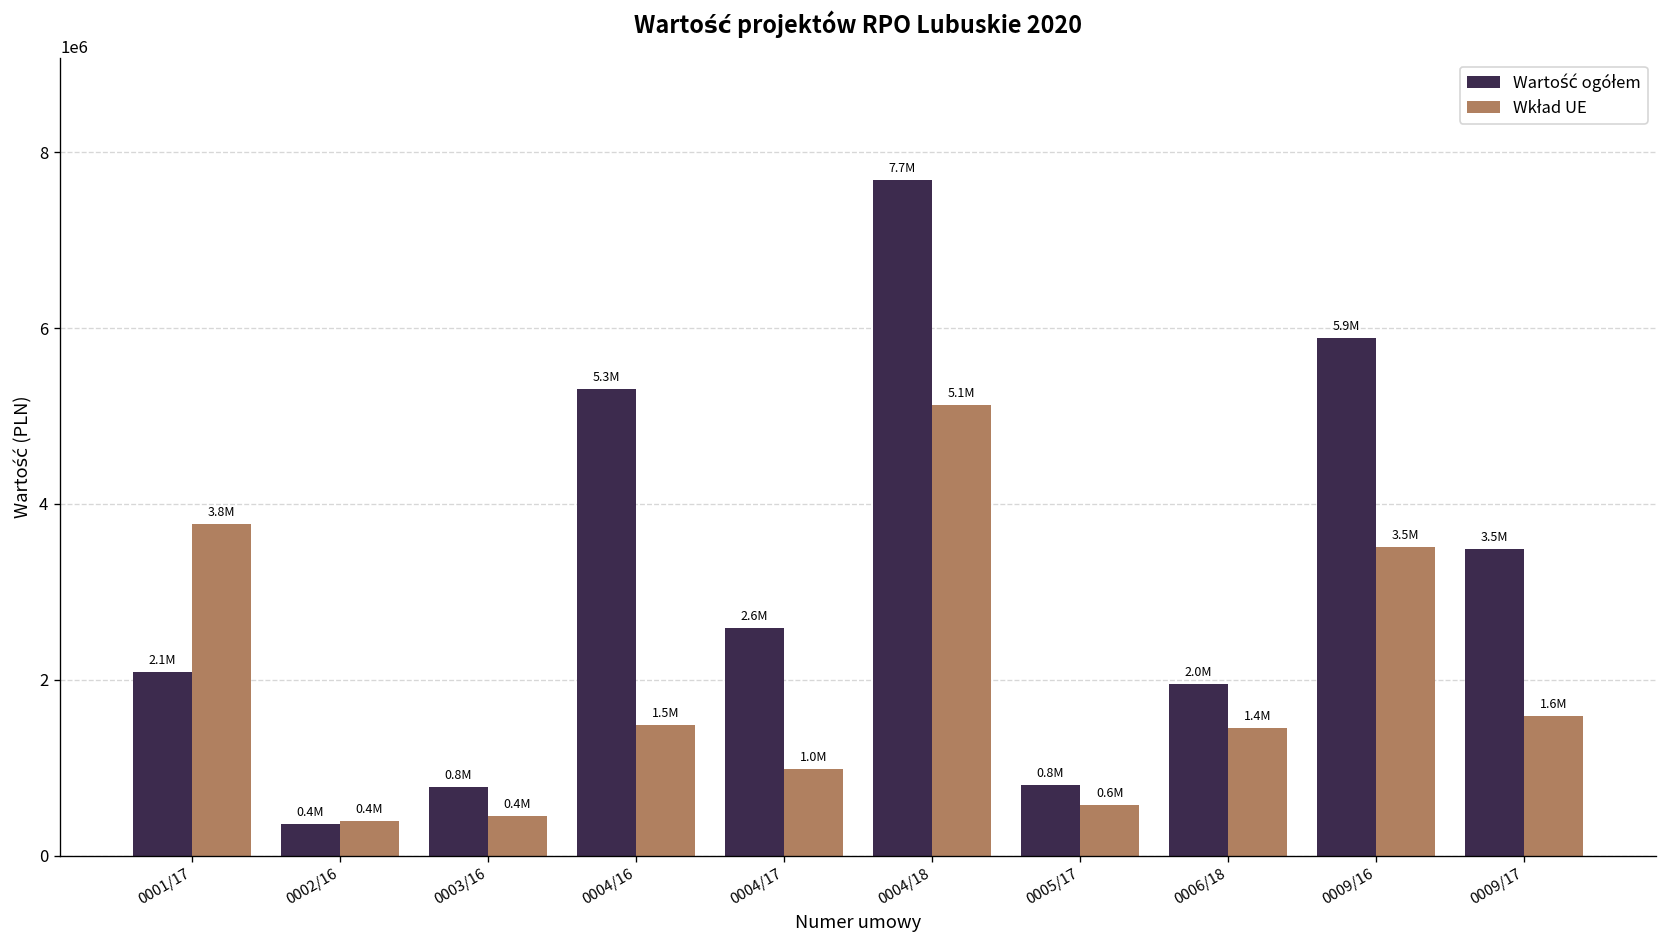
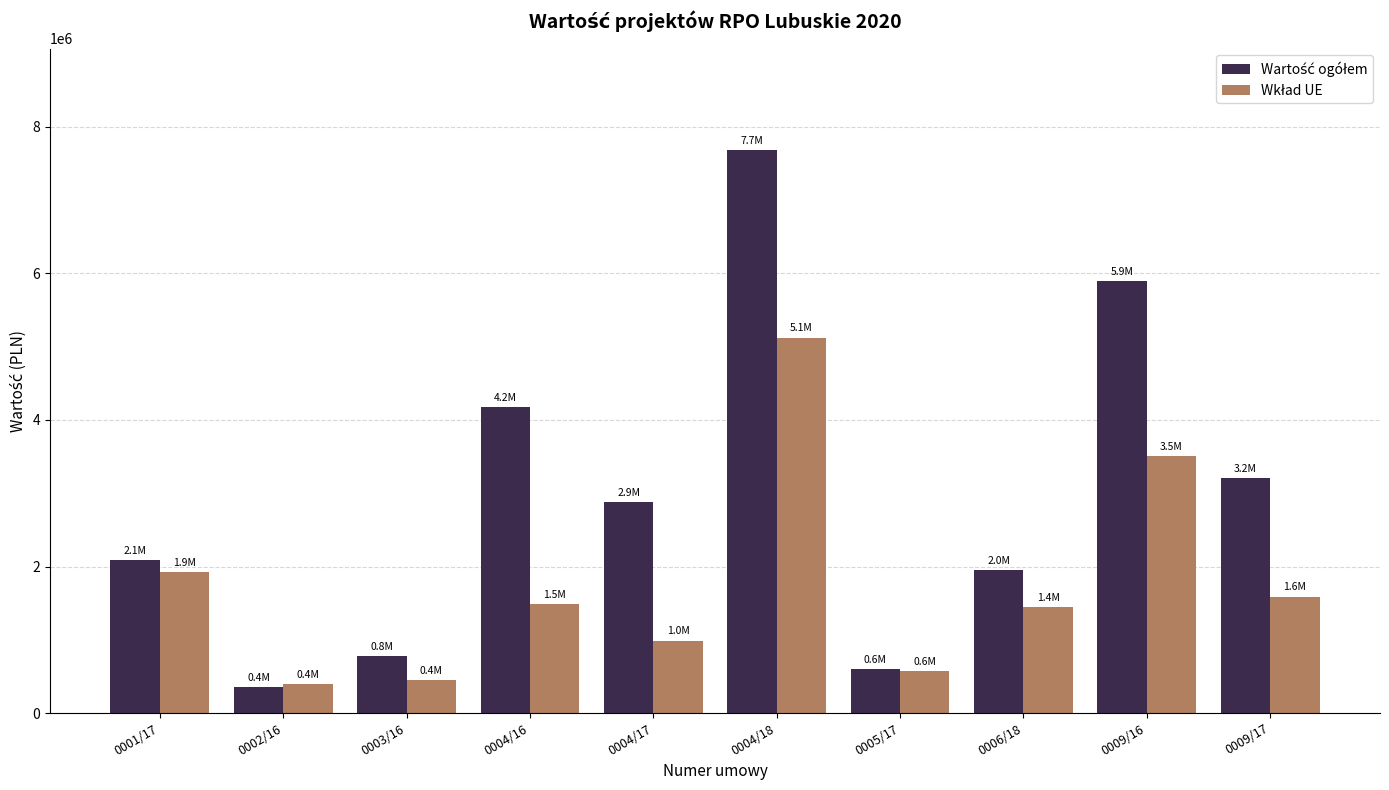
  {
    "Wartość ogółem": {
      "0001/17": "2.1M",
      "0002/16": "0.4M",
      "0003/16": "0.8M",
-     "0004/16": "5.3M",
-     "0004/17": "2.6M",
+     "0004/16": "4.2M",
+     "0004/17": "2.9M",
      "0004/18": "7.7M",
-     "0005/17": "0.8M",
+     "0005/17": "0.6M",
      "0006/18": "2.0M",
      "0009/16": "5.9M",
-     "0009/17": "3.5M"
+     "0009/17": "3.2M"
    },
    "Wkład UE": {
-     "0001/17": "3.8M",
+     "0001/17": "1.9M",
      "0002/16": "0.4M",
      "0003/16": "0.4M",
      "0004/16": "1.5M",
      "0004/17": "1.0M",
      "0004/18": "5.1M",
      "0005/17": "0.6M",
      "0006/18": "1.4M",
      "0009/16": "3.5M",
      "0009/17": "1.6M"
    }
  }
